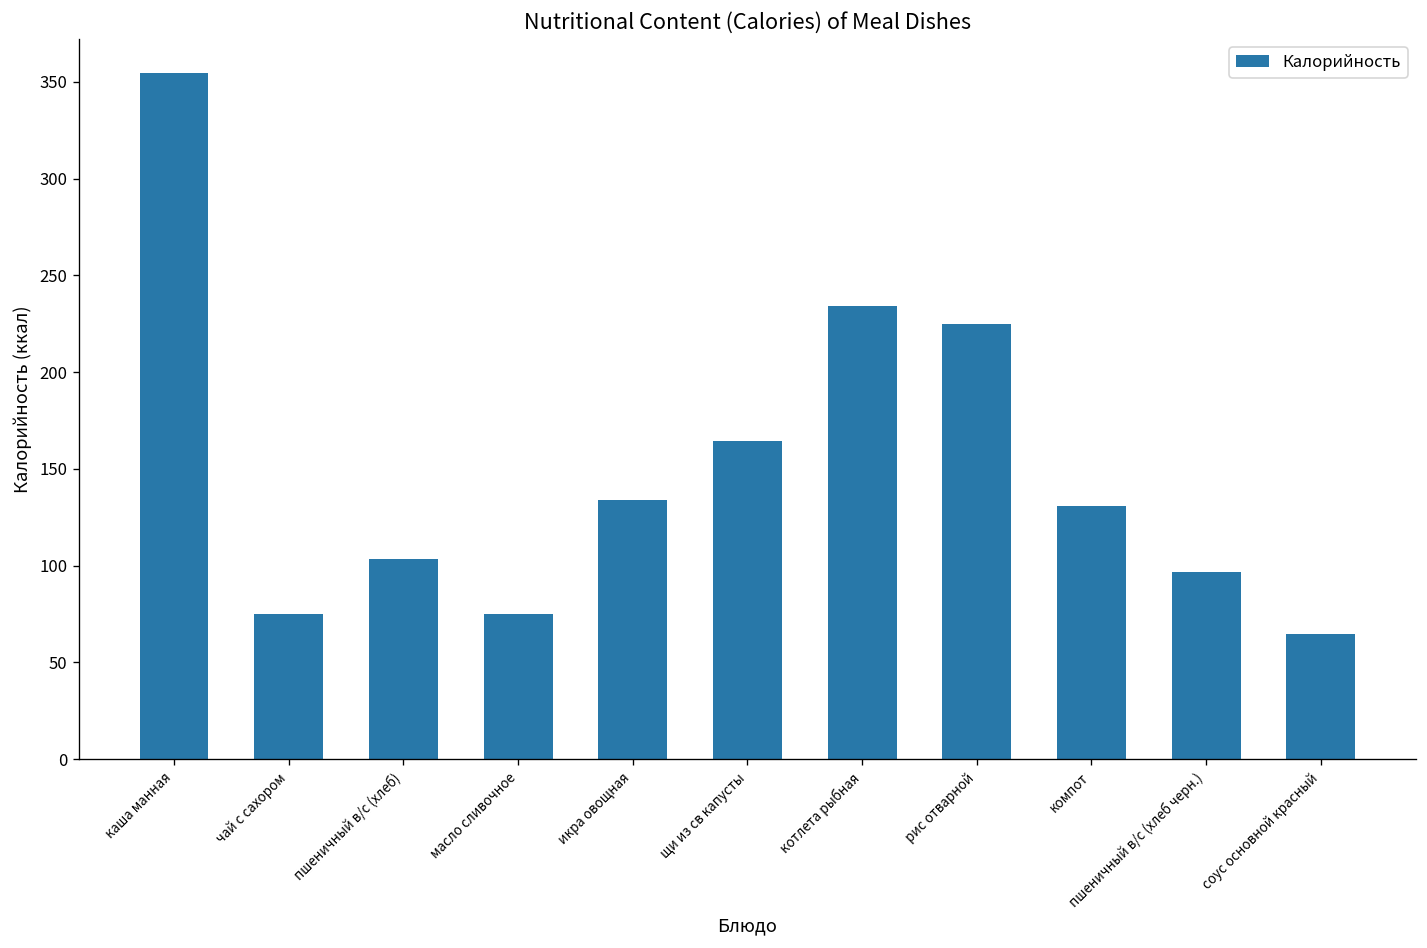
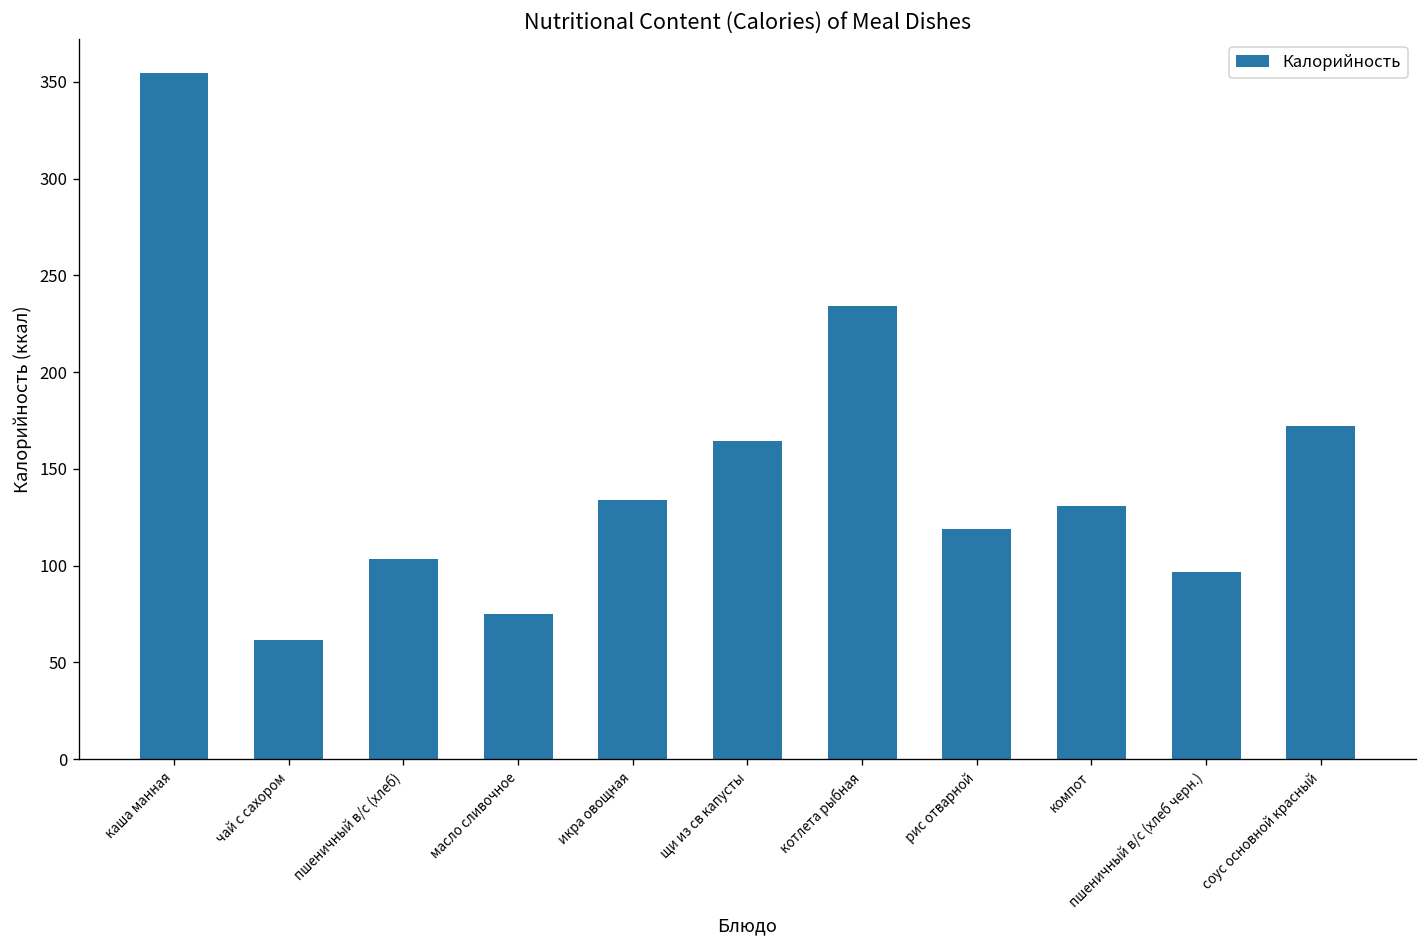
  {
    "каша манная": 354,
-   "чай с сахором": 75,
+   "чай с сахором": 61,
    "пшеничный в/с (хлеб)": 104,
    "масло сливочное": 75,
    "икра овощная": 134,
    "щи из св капусты": 165,
    "котлета рыбная": 234,
-   "рис отварной": 225,
+   "рис отварной": 119,
    "компот": 131,
    "пшеничный в/с (хлеб черн.)": 97,
-   "соус основной красный": 65
+   "соус основной красный": 172
  }
